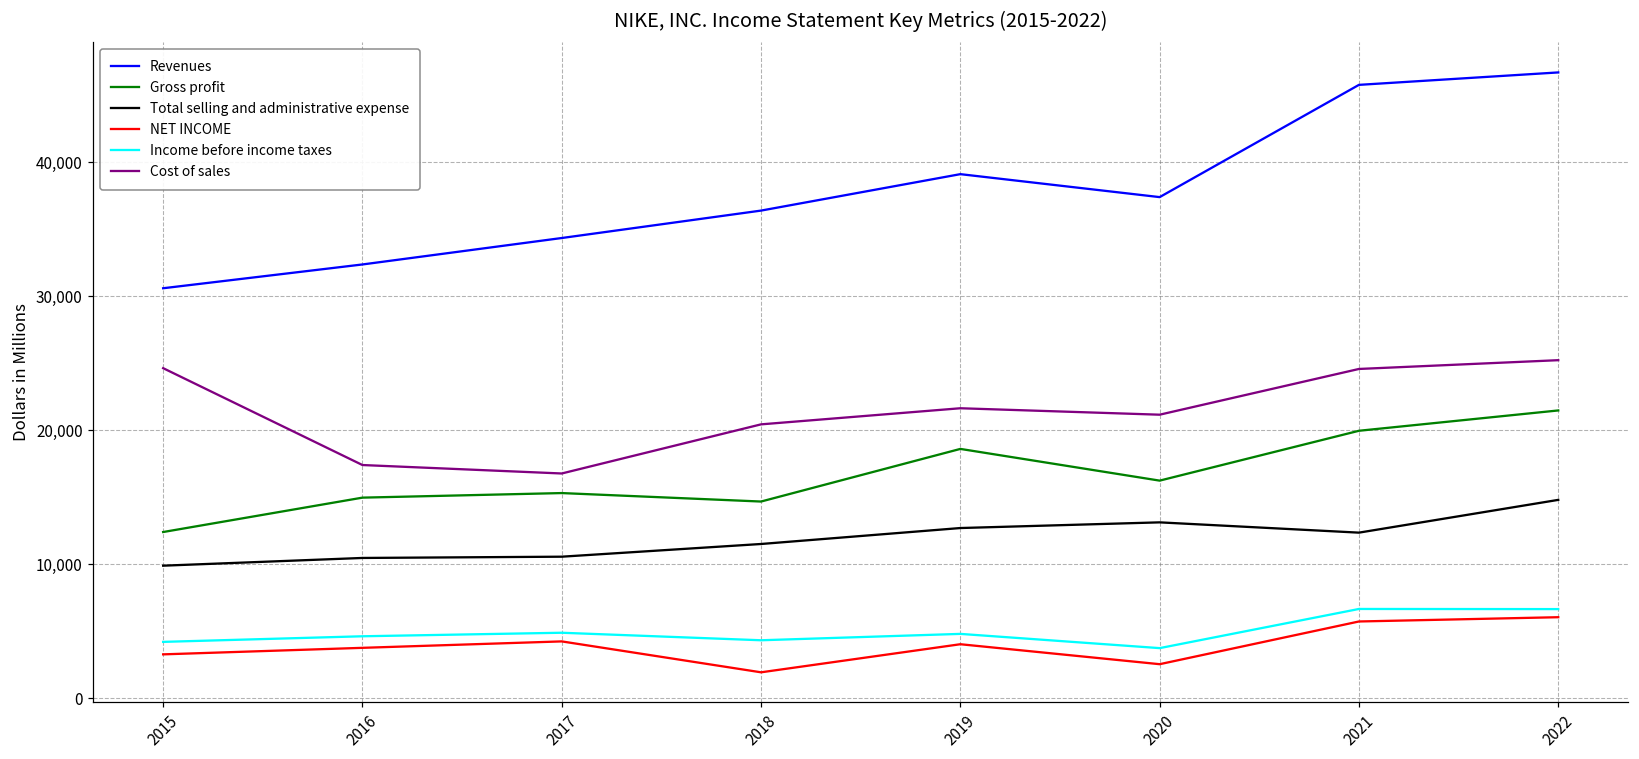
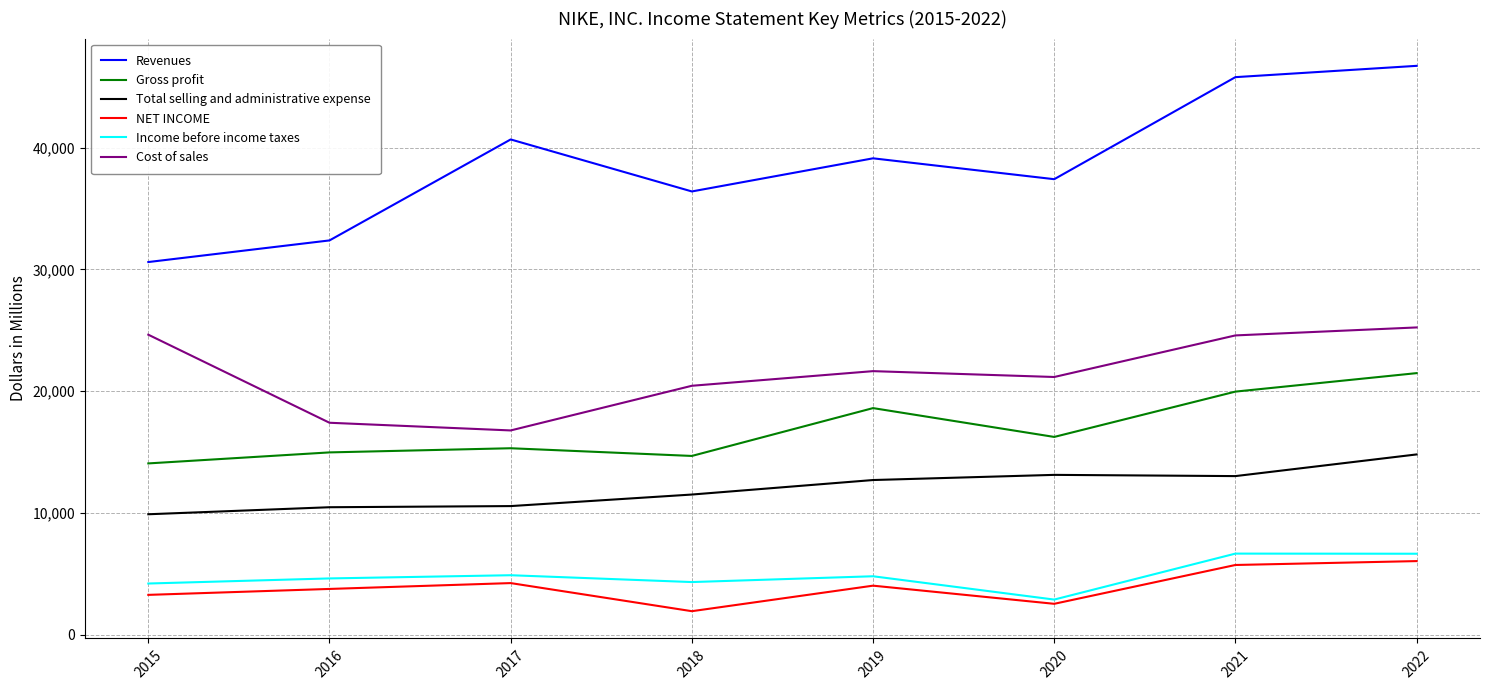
  {
    "Revenues": {
      "2015": "30,600",
      "2016": "32,400",
-     "2017": "34,400",
+     "2017": "40,700",
      "2018": "36,400",
      "2019": "39,100",
      "2020": "37,400",
      "2021": "45,800",
      "2022": "46,700"
    },
    "Gross profit": {
-     "2015": "12,400",
+     "2015": "14,100",
      "2016": "15,000",
      "2017": "15,300",
      "2018": "14,700",
      "2019": "18,600",
      "2020": "16,200",
      "2021": "20,000",
      "2022": "21,500"
    },
    "Total selling and administrative expense": {
      "2015": "9,900",
      "2016": "10,500",
      "2017": "10,600",
      "2018": "11,500",
      "2019": "12,700",
      "2020": "13,100",
-     "2021": "12,400",
+     "2021": "13,000",
      "2022": "14,800"
    },
    "NET INCOME": {
      "2015": "3,300",
      "2016": "3,800",
      "2017": "4,200",
      "2018": "1,900",
      "2019": "4,000",
      "2020": "2,500",
      "2021": "5,700",
      "2022": "6,000"
    },
    "Income before income taxes": {
      "2015": "4,200",
      "2016": "4,600",
      "2017": "4,900",
      "2018": "4,300",
      "2019": "4,800",
-     "2020": "3,700",
+     "2020": "2,900",
      "2021": "6,700",
      "2022": "6,700"
    },
    "Cost of sales": {
      "2015": "24,600",
      "2016": "17,400",
      "2017": "16,800",
      "2018": "20,400",
      "2019": "21,600",
      "2020": "21,200",
      "2021": "24,600",
      "2022": "25,200"
    }
  }
